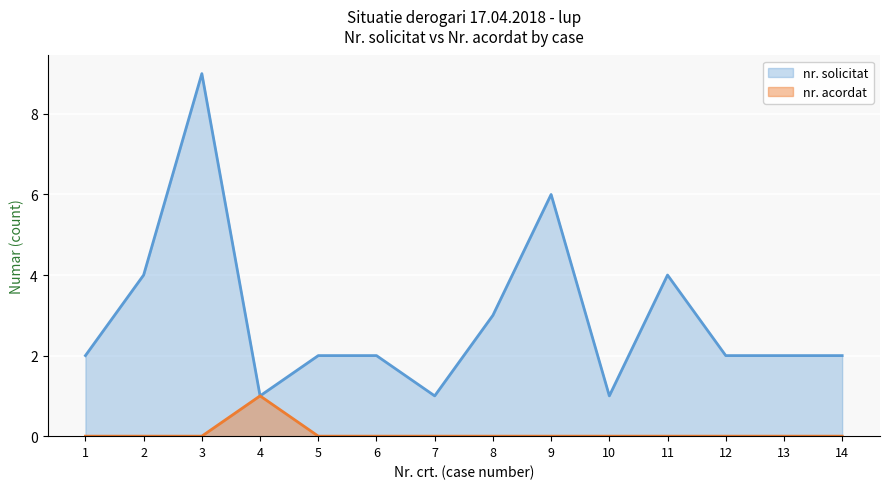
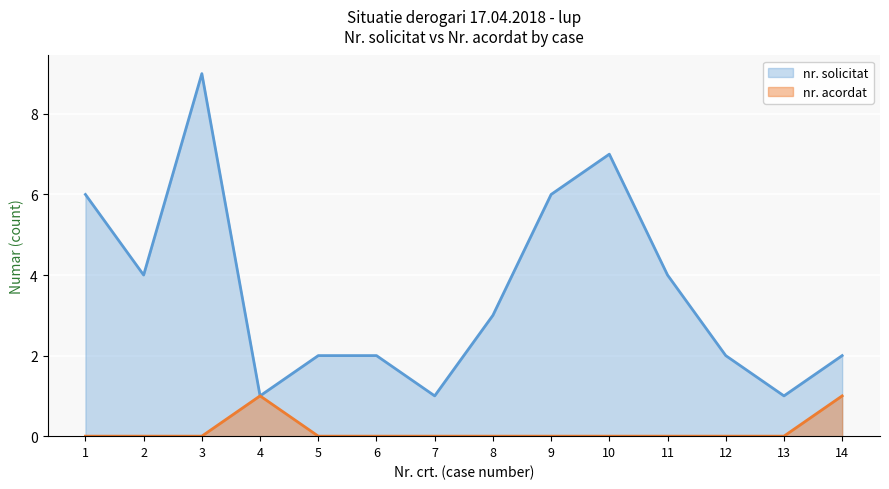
  {
    "nr. solicitat": {
-     "1": 2,
+     "1": 6,
      "2": 4,
      "3": 9,
      "5": 2,
      "6": 2,
      "7": 1,
      "8": 3,
      "9": 6,
-     "10": 1,
+     "10": 7,
      "11": 4,
      "12": 2,
-     "13": 2,
+     "13": 1,
      "14": 2
    },
    "nr. acordat": {
      "1": 0,
      "2": 0,
      "3": 0,
      "5": 0,
      "6": 0,
      "7": 0,
      "8": 0,
      "9": 0,
      "10": 0,
      "11": 0,
      "12": 0,
      "13": 0,
-     "14": 0
+     "14": 1
    }
  }
